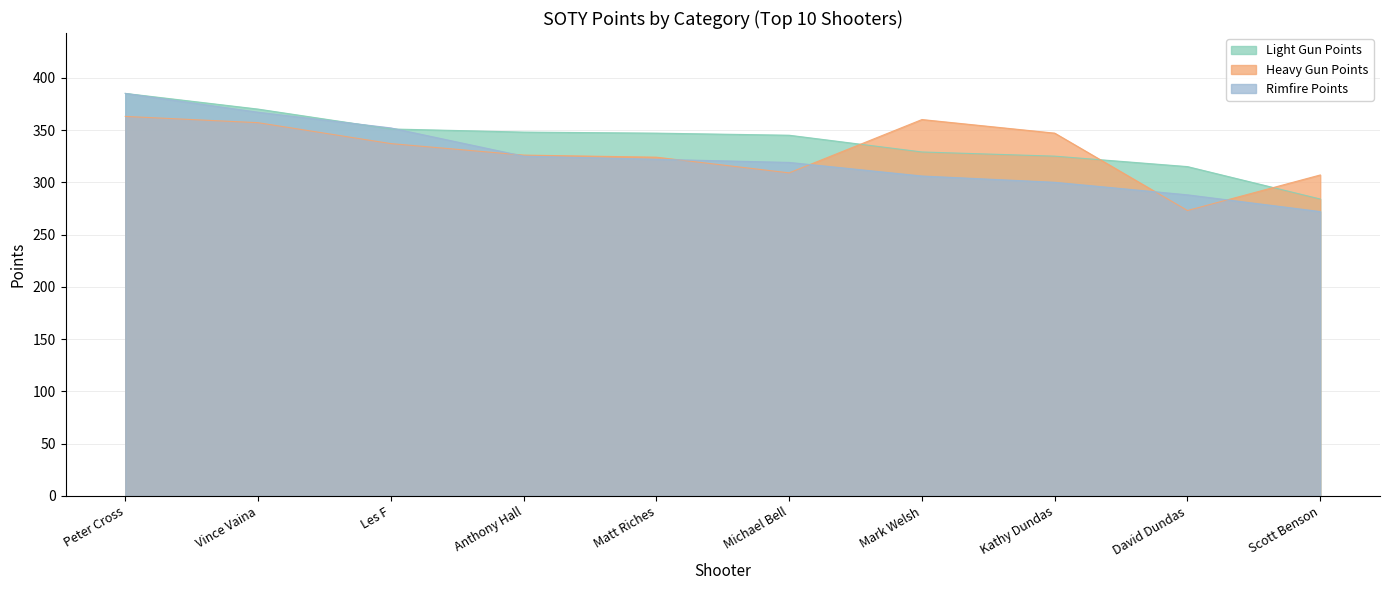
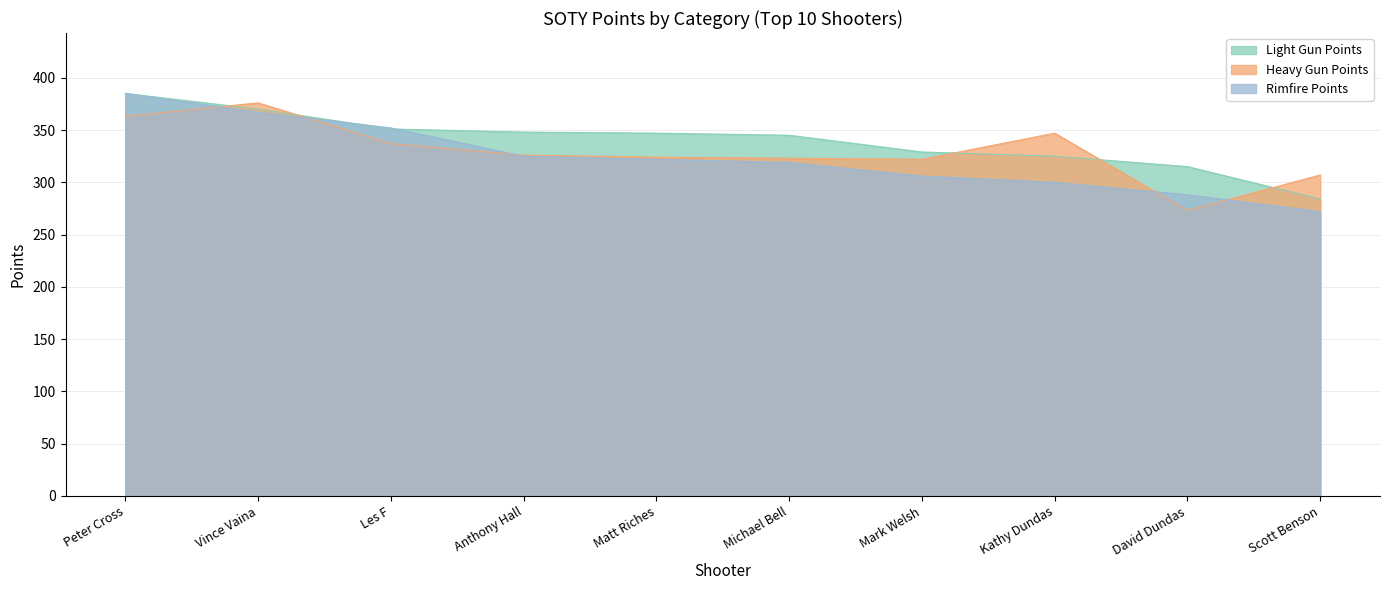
  {
    "Heavy Gun Points": {
      "Peter Cross": 363,
-     "Vince Vaina": 357,
+     "Vince Vaina": 376,
      "Les F": 337,
-     "Michael Bell": 309,
-     "Mark Welsh": 360,
+     "Michael Bell": 323,
+     "Mark Welsh": 322,
      "Kathy Dundas": 347,
      "David Dundas": 273,
      "Scott Benson": 307
    }
  }
